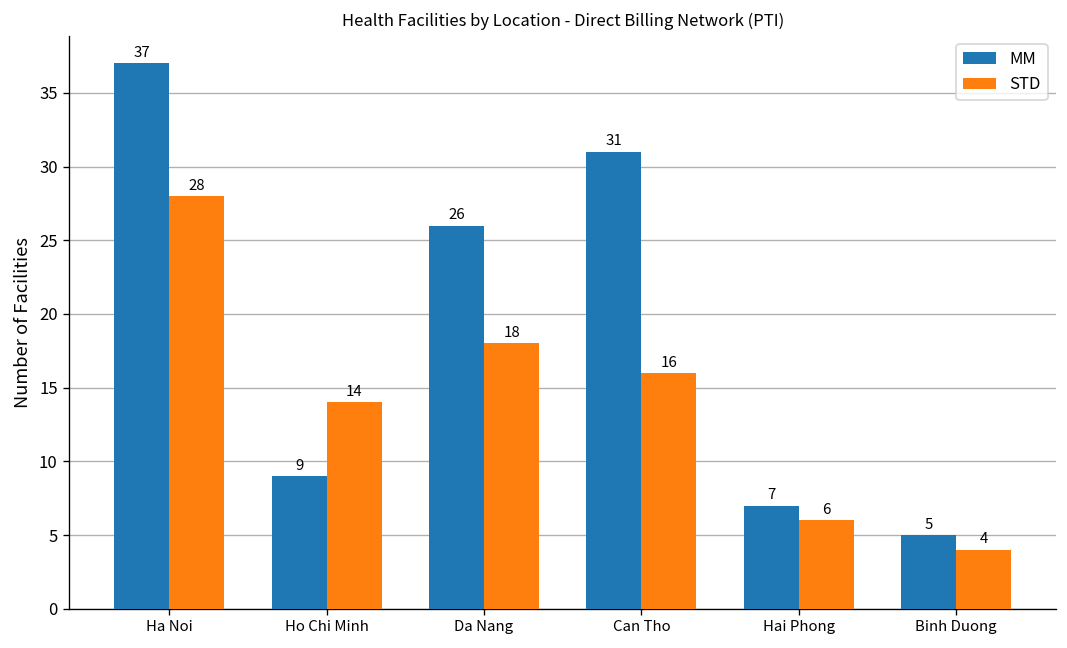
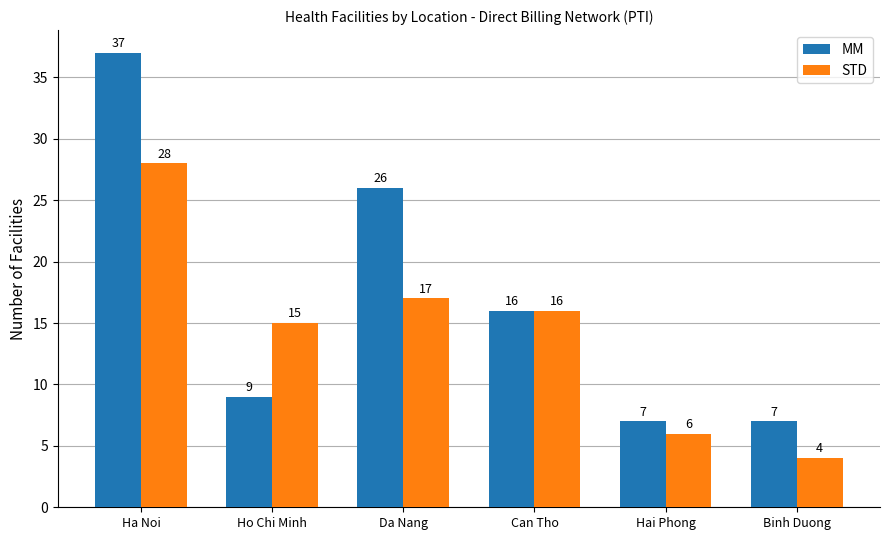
  {
    "MM": {
      "Ha Noi": 37,
      "Ho Chi Minh": 9,
      "Da Nang": 26,
-     "Can Tho": 31,
+     "Can Tho": 16,
      "Hai Phong": 7,
-     "Binh Duong": 5
+     "Binh Duong": 7
    },
    "STD": {
      "Ha Noi": 28,
-     "Ho Chi Minh": 14,
-     "Da Nang": 18,
+     "Ho Chi Minh": 15,
+     "Da Nang": 17,
      "Can Tho": 16,
      "Hai Phong": 6,
      "Binh Duong": 4
    }
  }
